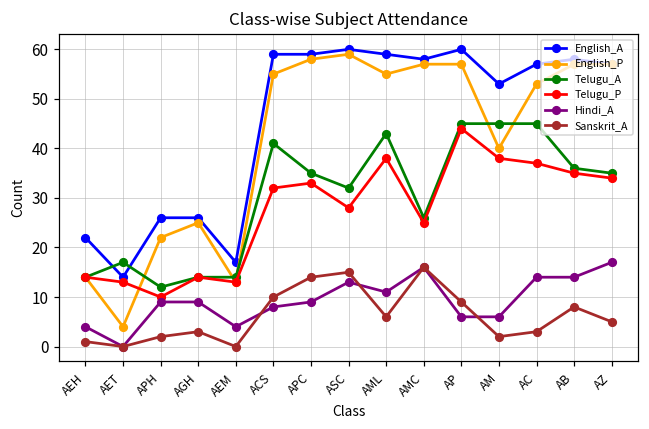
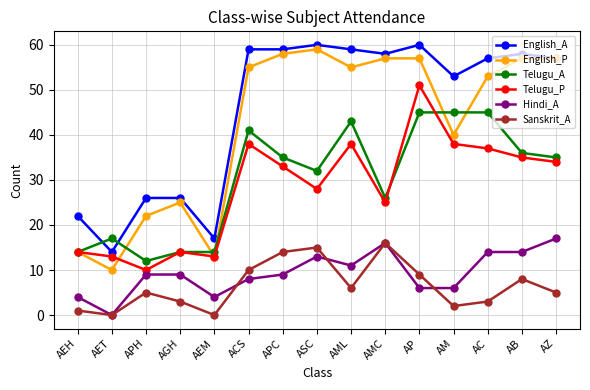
  {
    "English_A": {
      "AEH": 22,
      "AET": 14,
      "APH": 26,
      "AGH": 26,
      "AEM": 17,
      "ACS": 59,
      "APC": 59,
      "ASC": 60,
      "AML": 59,
      "AMC": 58,
      "AP": 60,
      "AM": 53,
      "AC": 57
    },
    "English_P": {
-     "AET": 4,
+     "AET": 10,
      "APH": 22,
      "AGH": 25,
      "ACS": 55,
      "APC": 58,
      "ASC": 59,
      "AML": 55,
      "AMC": 57,
      "AP": 57,
      "AM": 40,
      "AC": 53
    },
    "Telugu_A": {
      "AET": 17,
      "APH": 12,
      "AEM": 14,
      "ACS": 41,
      "APC": 35,
      "ASC": 32,
      "AML": 43,
      "AMC": 26,
      "AP": 45,
      "AM": 45,
      "AC": 45,
      "AB": 36,
      "AZ": 35
    },
    "Telugu_P": {
      "AET": 13,
      "APH": 10,
-     "ACS": 32,
+     "ACS": 38,
      "APC": 33,
      "ASC": 28,
      "AML": 38,
      "AMC": 25,
-     "AP": 44,
+     "AP": 51,
      "AM": 38,
      "AC": 37,
      "AB": 35,
      "AZ": 34
    },
    "Hindi_A": {
      "AEH": 4,
      "APH": 9,
      "AGH": 9,
      "AEM": 4,
      "ACS": 8,
      "APC": 9,
      "ASC": 13,
      "AML": 11,
      "AP": 6,
      "AM": 6,
      "AC": 14,
      "AB": 14,
      "AZ": 17
    },
    "Sanskrit_A": {
      "AEH": 1,
-     "APH": 2,
+     "APH": 5,
      "AGH": 3,
      "AEM": 0,
      "ACS": 10,
      "APC": 14,
      "ASC": 15,
      "AML": 6,
      "AP": 9,
      "AM": 2,
      "AC": 3,
      "AB": 8,
      "AZ": 5
    }
  }
